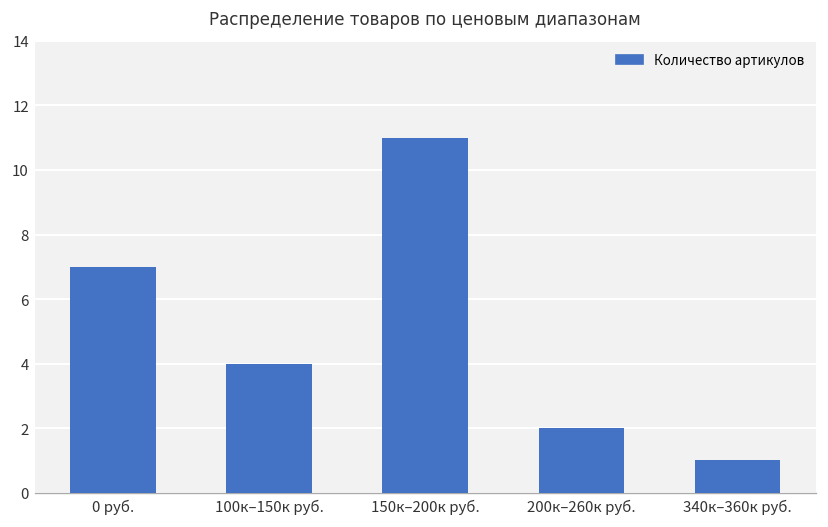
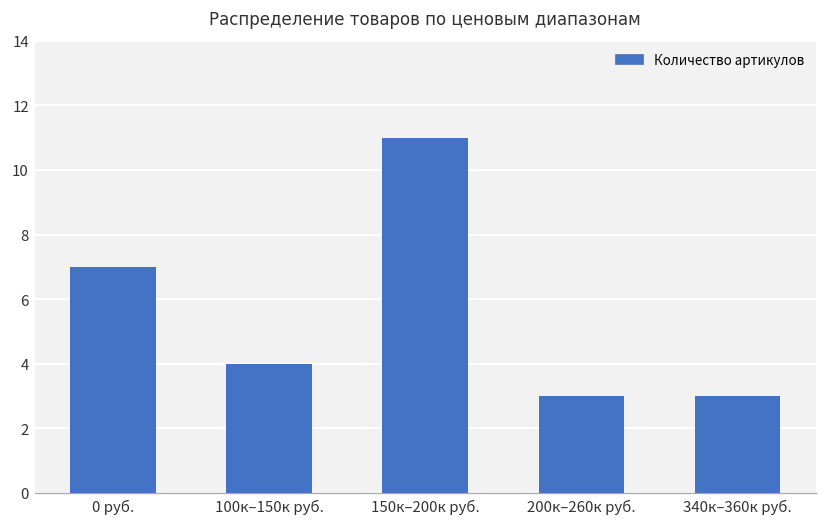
  {
    "0 руб.": 7,
    "100к–150к руб.": 4,
    "150к–200к руб.": 11,
-   "200к–260к руб.": 2,
-   "340к–360к руб.": 1
+   "200к–260к руб.": 3,
+   "340к–360к руб.": 3
  }
